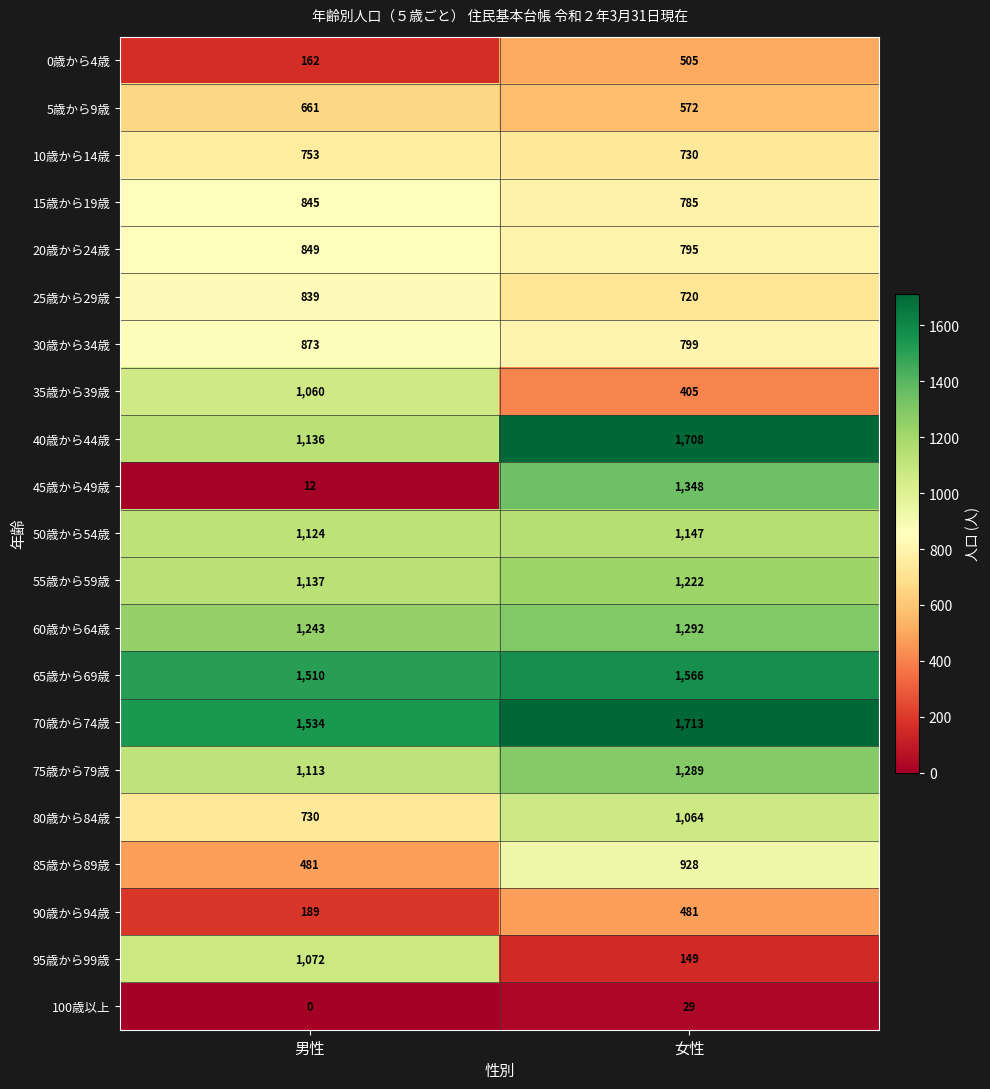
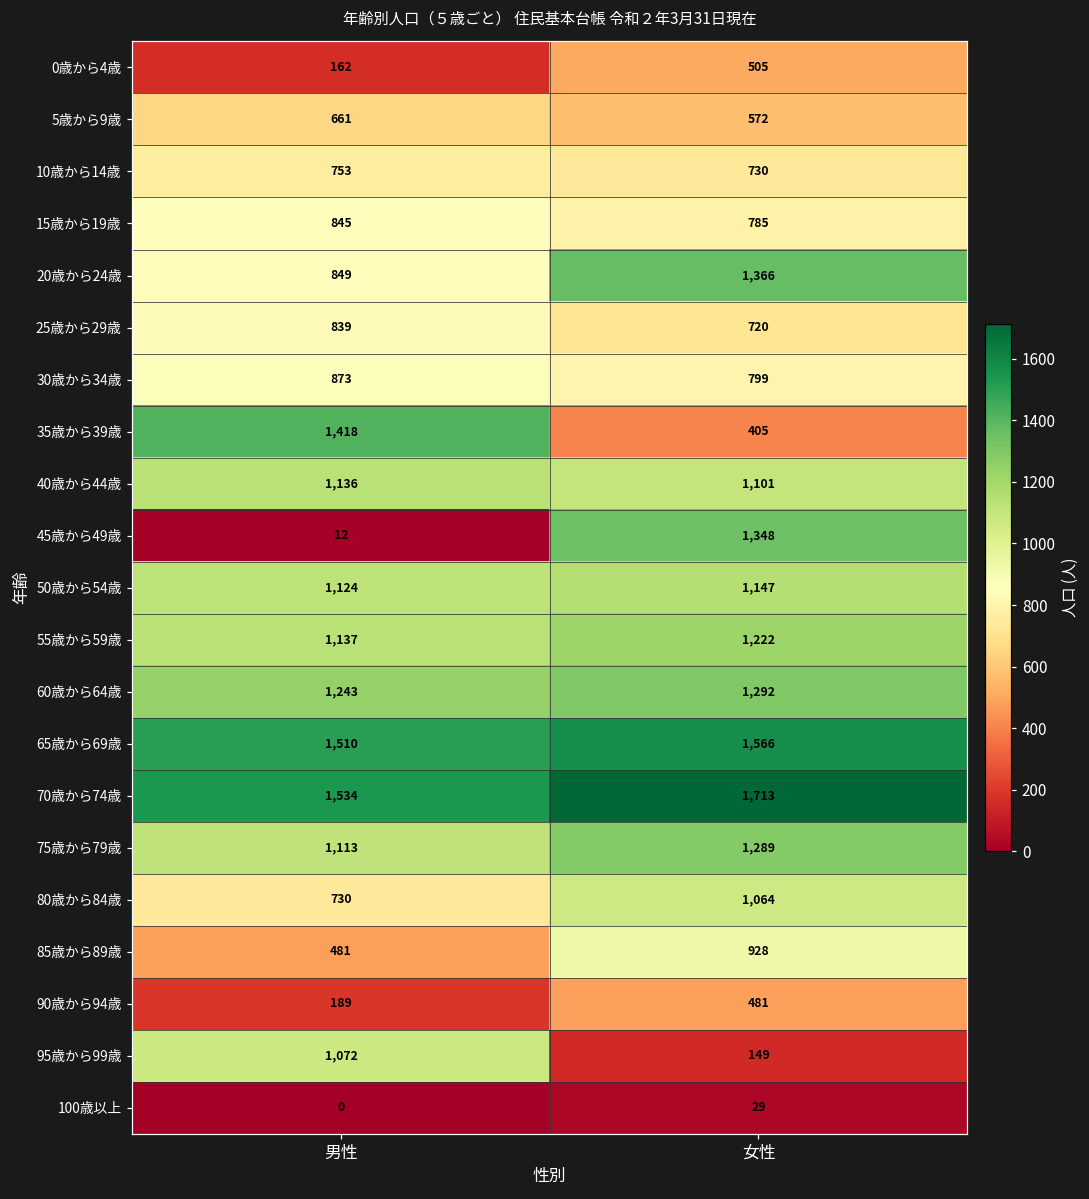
  {
    "0歳から4歳": {
      "男性": "162",
      "女性": "505"
    },
    "5歳から9歳": {
      "男性": "661",
      "女性": "572"
    },
    "10歳から14歳": {
      "男性": "753",
      "女性": "730"
    },
    "15歳から19歳": {
      "男性": "845",
      "女性": "785"
    },
    "20歳から24歳": {
      "男性": "849",
-     "女性": "795"
+     "女性": "1,366"
    },
    "25歳から29歳": {
      "男性": "839",
      "女性": "720"
    },
    "30歳から34歳": {
      "男性": "873",
      "女性": "799"
    },
    "35歳から39歳": {
-     "男性": "1,060",
+     "男性": "1,418",
      "女性": "405"
    },
    "40歳から44歳": {
      "男性": "1,136",
-     "女性": "1,708"
+     "女性": "1,101"
    },
    "45歳から49歳": {
      "男性": "12",
      "女性": "1,348"
    },
    "50歳から54歳": {
      "男性": "1,124",
      "女性": "1,147"
    },
    "55歳から59歳": {
      "男性": "1,137",
      "女性": "1,222"
    },
    "60歳から64歳": {
      "男性": "1,243",
      "女性": "1,292"
    },
    "65歳から69歳": {
      "男性": "1,510",
      "女性": "1,566"
    },
    "70歳から74歳": {
      "男性": "1,534",
      "女性": "1,713"
    },
    "75歳から79歳": {
      "男性": "1,113",
      "女性": "1,289"
    },
    "80歳から84歳": {
      "男性": "730",
      "女性": "1,064"
    },
    "85歳から89歳": {
      "男性": "481",
      "女性": "928"
    },
    "90歳から94歳": {
      "男性": "189",
      "女性": "481"
    },
    "95歳から99歳": {
      "男性": "1,072",
      "女性": "149"
    },
    "100歳以上": {
      "男性": "0",
      "女性": "29"
    }
  }
